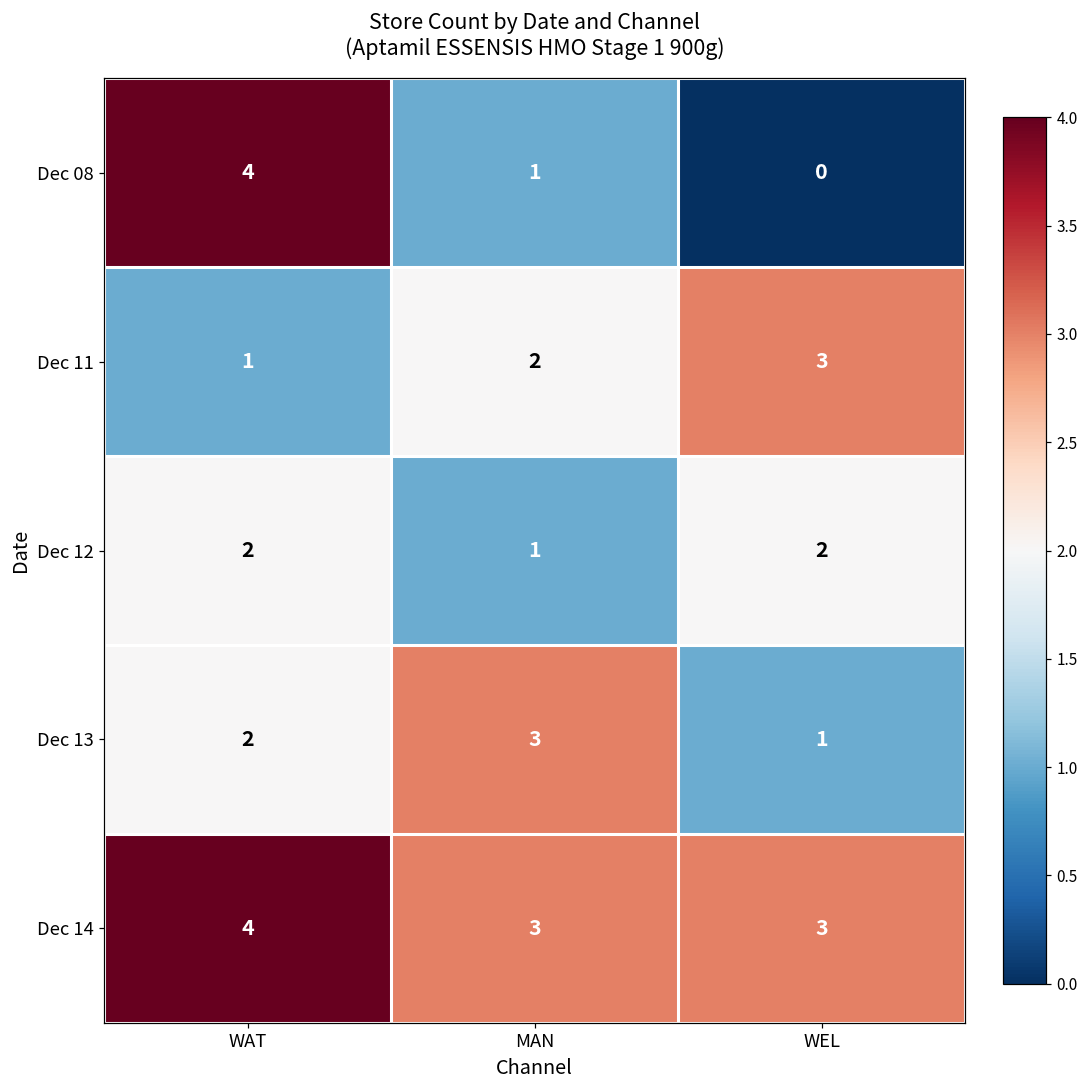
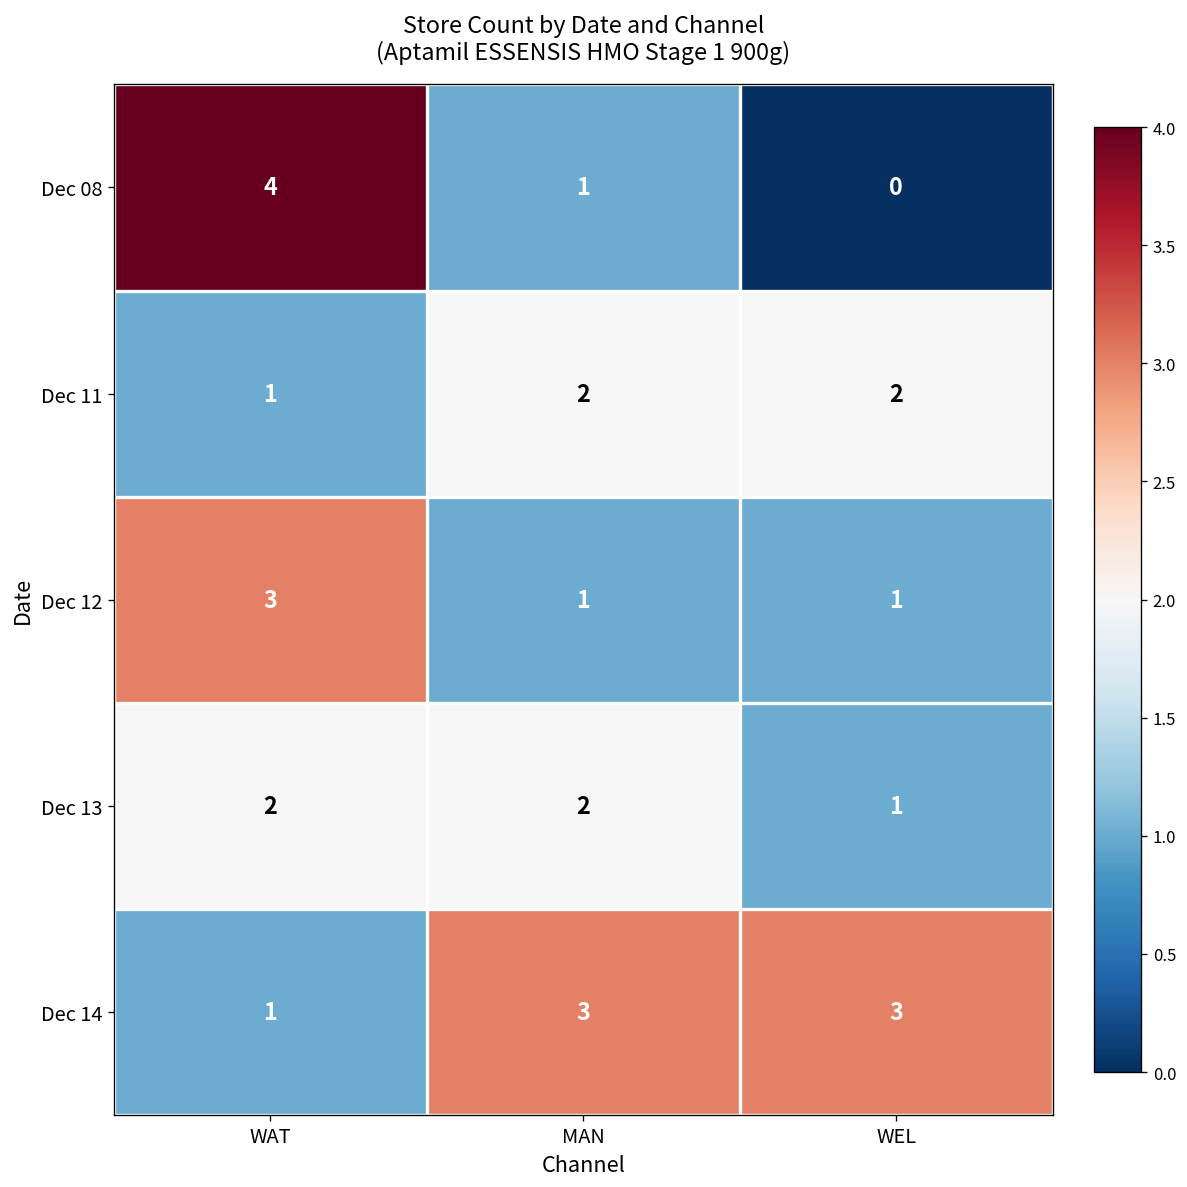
  {
    "Dec 08": {
      "WAT": 4,
      "MAN": 1,
      "WEL": 0
    },
    "Dec 11": {
      "WAT": 1,
      "MAN": 2,
-     "WEL": 3
+     "WEL": 2
    },
    "Dec 12": {
-     "WAT": 2,
+     "WAT": 3,
      "MAN": 1,
-     "WEL": 2
+     "WEL": 1
    },
    "Dec 13": {
      "WAT": 2,
-     "MAN": 3,
+     "MAN": 2,
      "WEL": 1
    },
    "Dec 14": {
-     "WAT": 4,
+     "WAT": 1,
      "MAN": 3,
      "WEL": 3
    }
  }
